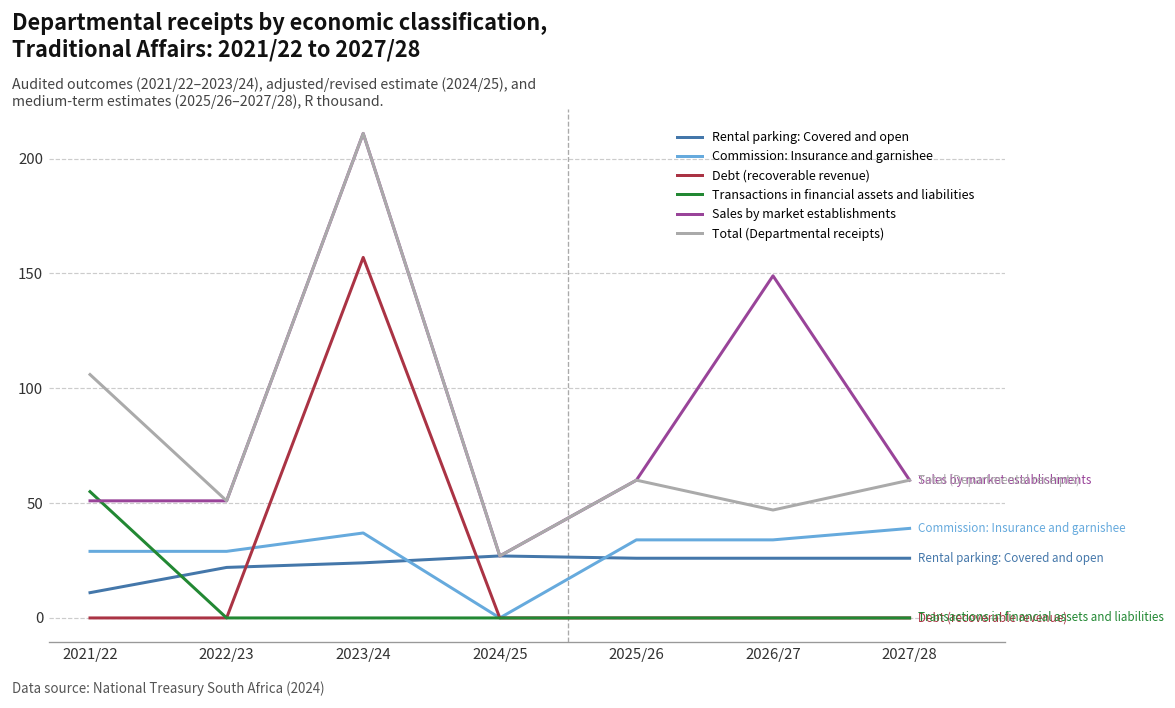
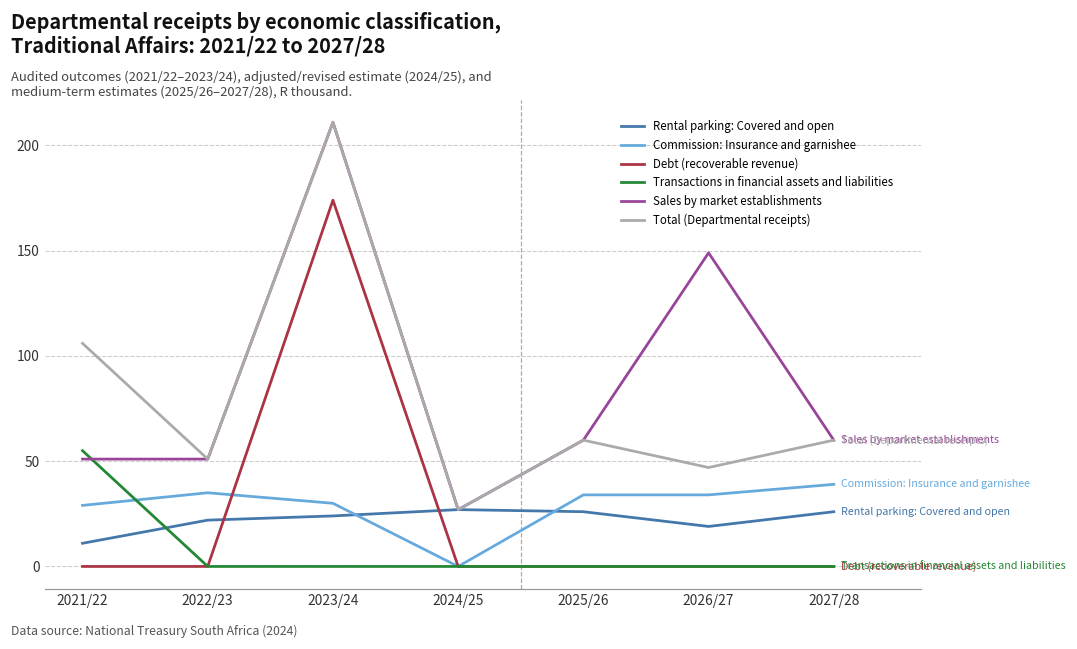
  {
    "Rental parking: Covered and open": {
      "2021/22": 11,
      "2022/23": 22,
      "2023/24": 24,
      "2025/26": 26,
-     "2026/27": 26,
+     "2026/27": 19,
      "2027/28": 26
    },
    "Commission: Insurance and garnishee": {
      "2021/22": 29,
-     "2022/23": 29,
-     "2023/24": 37,
+     "2022/23": 35,
+     "2023/24": 30,
      "2025/26": 34,
      "2026/27": 34,
      "2027/28": 39
    },
    "Debt (recoverable revenue)": {
      "2021/22": 0,
-     "2023/24": 157
+     "2023/24": 174
    },
    "Transactions in financial assets and liabilities": {
      "2021/22": 55,
      "2023/24": 0
    },
    "Sales by market establishments": {
      "2021/22": 51,
      "2026/27": 149
    },
    "Total (Departmental receipts)": {
      "2021/22": 106,
      "2026/27": 47
    }
  }
